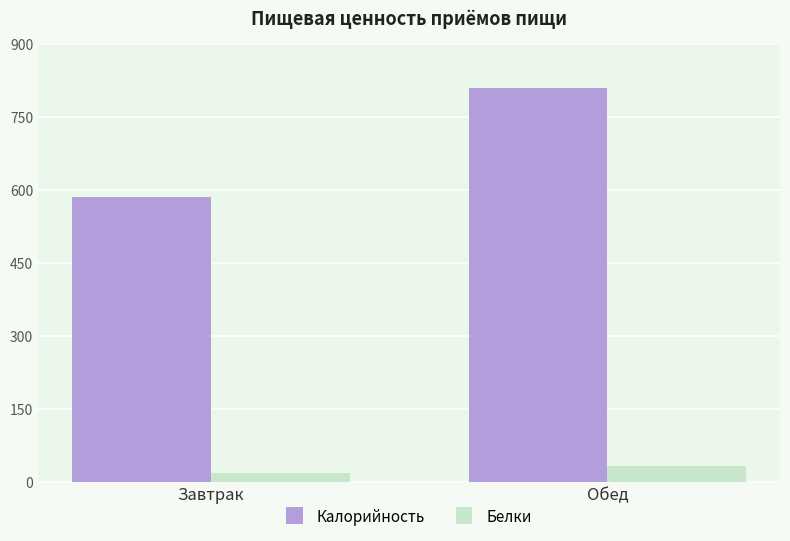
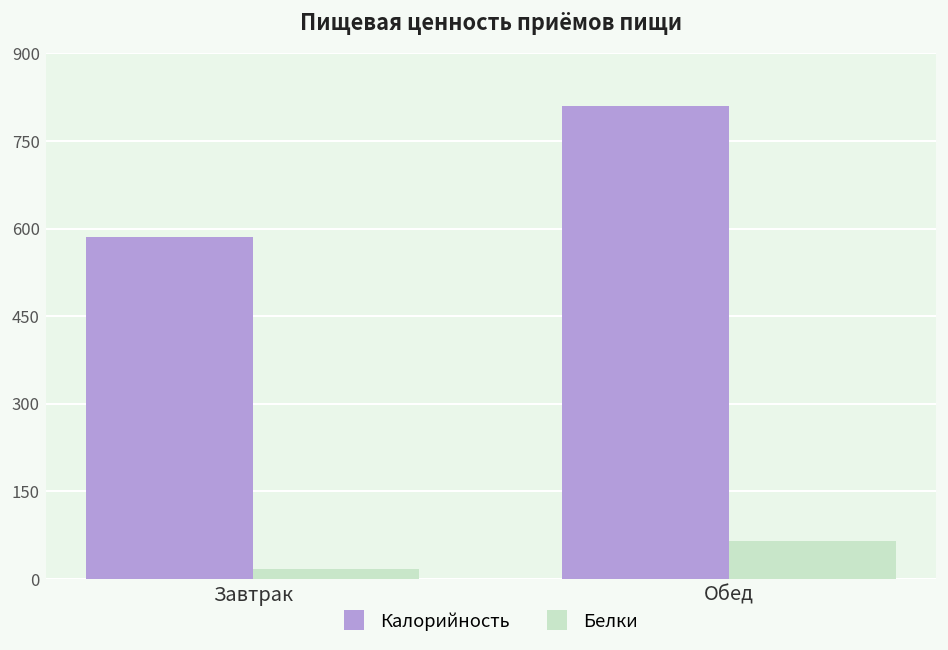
  {
    "Калорийность": {
      "Завтрак": 590,
      "Обед": 810
    },
    "Белки": {
      "Завтрак": 20,
-     "Обед": 30
+     "Обед": 70
    }
  }
